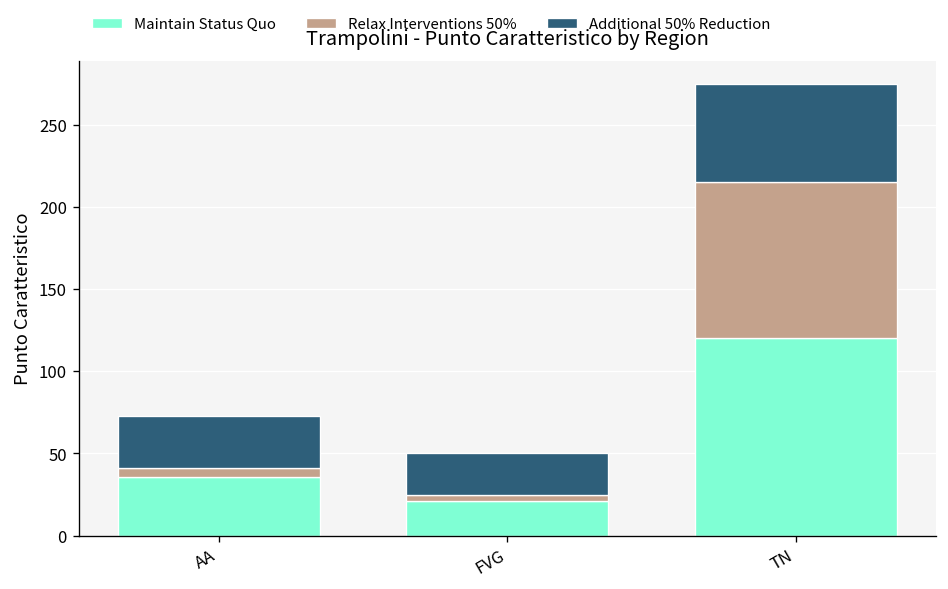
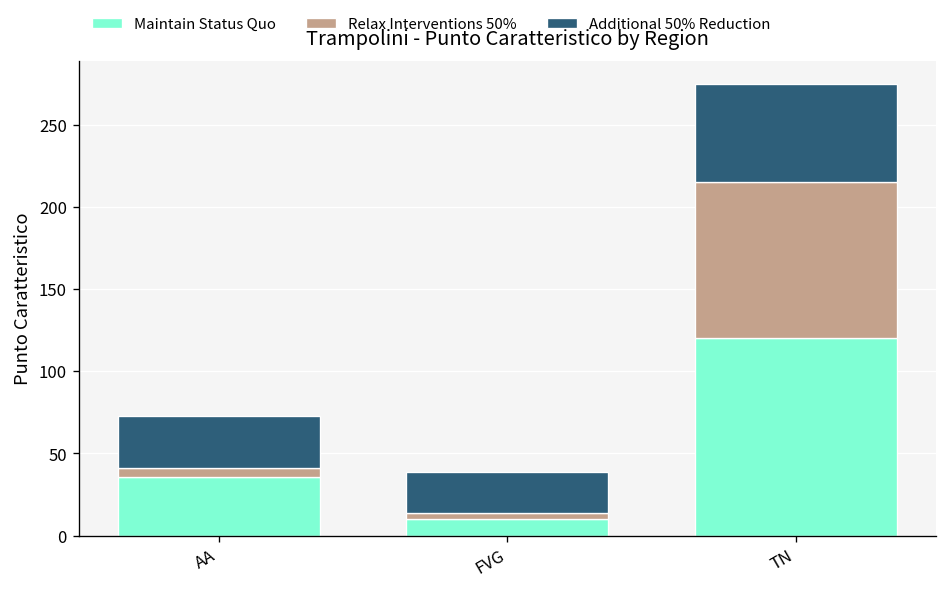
  {
    "Maintain Status Quo": {
      "AA": 36,
-     "FVG": 21,
+     "FVG": 10,
      "TN": 120
    },
    "Relax Interventions 50%": {
      "AA": 5,
      "FVG": 4,
      "TN": 95
    },
    "Additional 50% Reduction": {
      "AA": 32,
      "FVG": 25,
      "TN": 60
    }
  }
